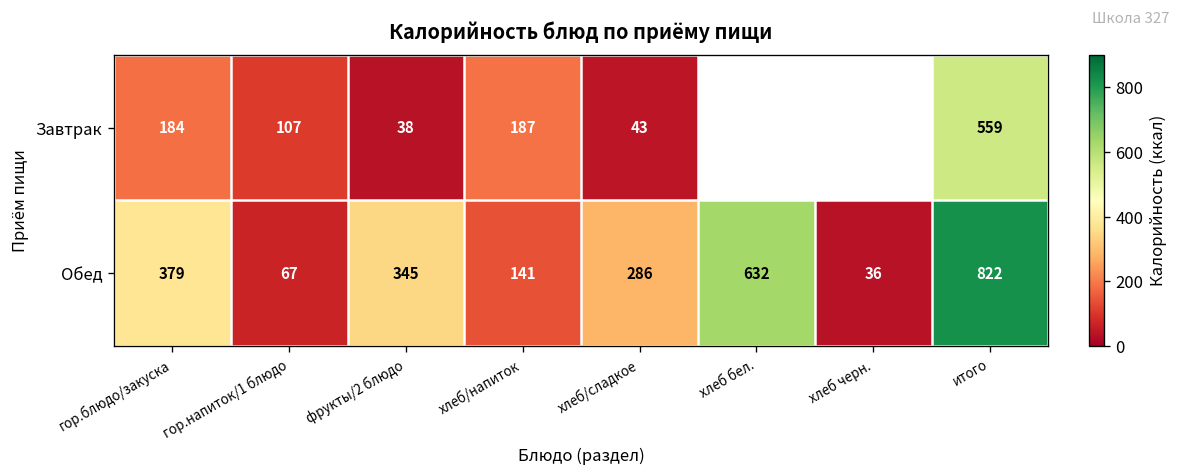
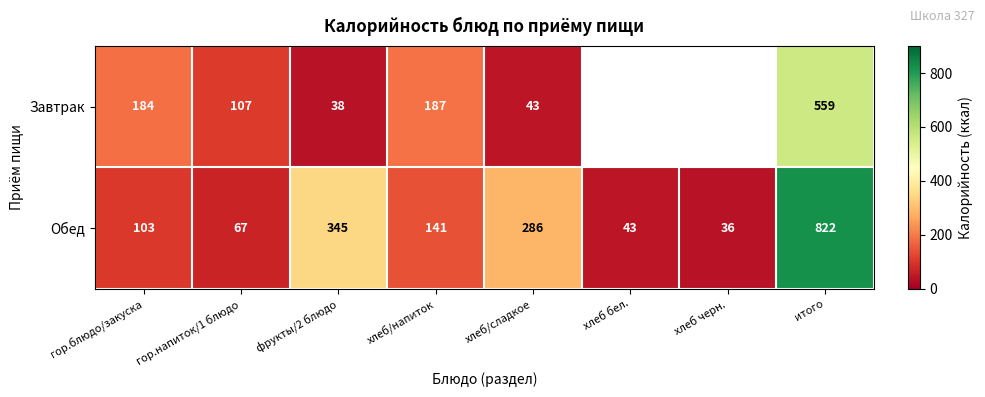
  {
    "Завтрак": {
      "гор.блюдо/закуска": 184,
      "гор.напиток/1 блюдо": 107,
      "фрукты/2 блюдо": 38,
      "хлеб/напиток": 187,
      "хлеб/сладкое": 43,
      "итого": 559
    },
    "Обед": {
-     "гор.блюдо/закуска": 379,
+     "гор.блюдо/закуска": 103,
      "гор.напиток/1 блюдо": 67,
      "фрукты/2 блюдо": 345,
      "хлеб/напиток": 141,
      "хлеб/сладкое": 286,
-     "хлеб бел.": 632,
+     "хлеб бел.": 43,
      "хлеб черн.": 36,
      "итого": 822
    }
  }
